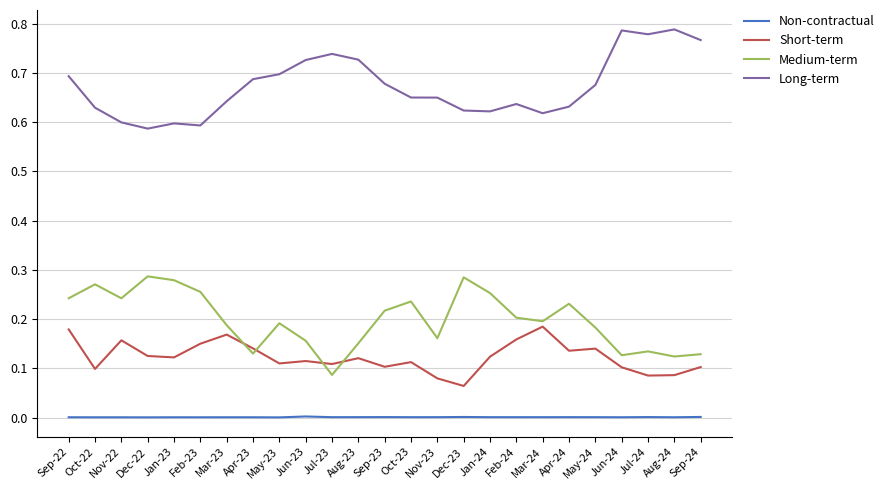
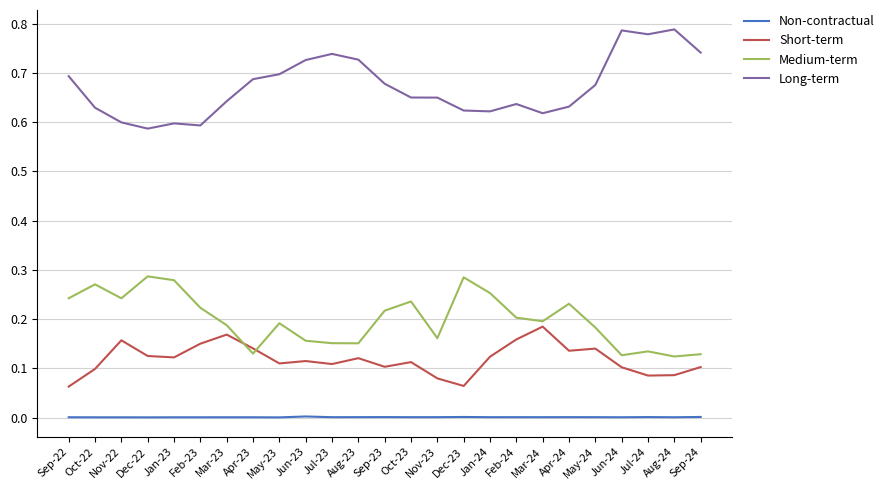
  {
    "Non-contractual": {
      "Sep-22": 0.00,
      "Oct-22": 0.00,
      "Nov-22": 0.00,
      "Dec-22": 0.00,
      "Jan-23": 0.00,
      "Feb-23": 0.00,
      "Mar-23": 0.00,
      "Apr-23": 0.00,
      "May-23": 0.00,
      "Jun-23": 0.00,
      "Jul-23": 0.00,
      "Aug-23": 0.00,
      "Sep-23": 0.00,
      "Oct-23": 0.00,
      "Nov-23": 0.00,
      "Dec-23": 0.00,
      "Jan-24": 0.00,
      "Feb-24": 0.00,
      "Mar-24": 0.00,
      "Apr-24": 0.00,
      "May-24": 0.00,
      "Jun-24": 0.00,
      "Jul-24": 0.00,
      "Aug-24": 0.00,
      "Sep-24": 0.00
    },
    "Short-term": {
-     "Sep-22": 0.18,
+     "Sep-22": 0.06,
      "Oct-22": 0.10,
      "Nov-22": 0.16,
      "Dec-22": 0.13,
      "Jan-23": 0.12,
      "Feb-23": 0.15,
      "Mar-23": 0.17,
      "Apr-23": 0.14,
      "May-23": 0.11,
      "Jun-23": 0.11,
      "Jul-23": 0.11,
      "Aug-23": 0.12,
      "Sep-23": 0.10,
      "Oct-23": 0.11,
      "Nov-23": 0.08,
      "Dec-23": 0.06,
      "Jan-24": 0.12,
      "Feb-24": 0.16,
      "Mar-24": 0.18,
      "Apr-24": 0.14,
      "May-24": 0.14,
      "Jun-24": 0.10,
      "Jul-24": 0.09,
      "Aug-24": 0.09,
      "Sep-24": 0.10
    },
    "Medium-term": {
      "Sep-22": 0.24,
      "Oct-22": 0.27,
      "Nov-22": 0.24,
      "Dec-22": 0.29,
      "Jan-23": 0.28,
-     "Feb-23": 0.26,
+     "Feb-23": 0.22,
      "Mar-23": 0.19,
      "Apr-23": 0.13,
      "May-23": 0.19,
      "Jun-23": 0.16,
-     "Jul-23": 0.09,
+     "Jul-23": 0.15,
      "Aug-23": 0.15,
      "Sep-23": 0.22,
      "Oct-23": 0.24,
      "Nov-23": 0.16,
      "Dec-23": 0.28,
      "Jan-24": 0.25,
      "Feb-24": 0.20,
      "Mar-24": 0.20,
      "Apr-24": 0.23,
      "May-24": 0.18,
      "Jun-24": 0.13,
      "Jul-24": 0.13,
      "Aug-24": 0.12,
      "Sep-24": 0.13
    },
    "Long-term": {
      "Sep-22": 0.69,
      "Oct-22": 0.63,
      "Nov-22": 0.60,
      "Dec-22": 0.59,
      "Jan-23": 0.60,
      "Feb-23": 0.59,
      "Mar-23": 0.64,
      "Apr-23": 0.69,
      "May-23": 0.70,
      "Jun-23": 0.73,
      "Jul-23": 0.74,
      "Aug-23": 0.73,
      "Sep-23": 0.68,
      "Oct-23": 0.65,
      "Nov-23": 0.65,
      "Dec-23": 0.62,
      "Jan-24": 0.62,
      "Feb-24": 0.64,
      "Mar-24": 0.62,
      "Apr-24": 0.63,
      "May-24": 0.68,
      "Jun-24": 0.79,
      "Jul-24": 0.78,
      "Aug-24": 0.79,
-     "Sep-24": 0.77
+     "Sep-24": 0.74
    }
  }
